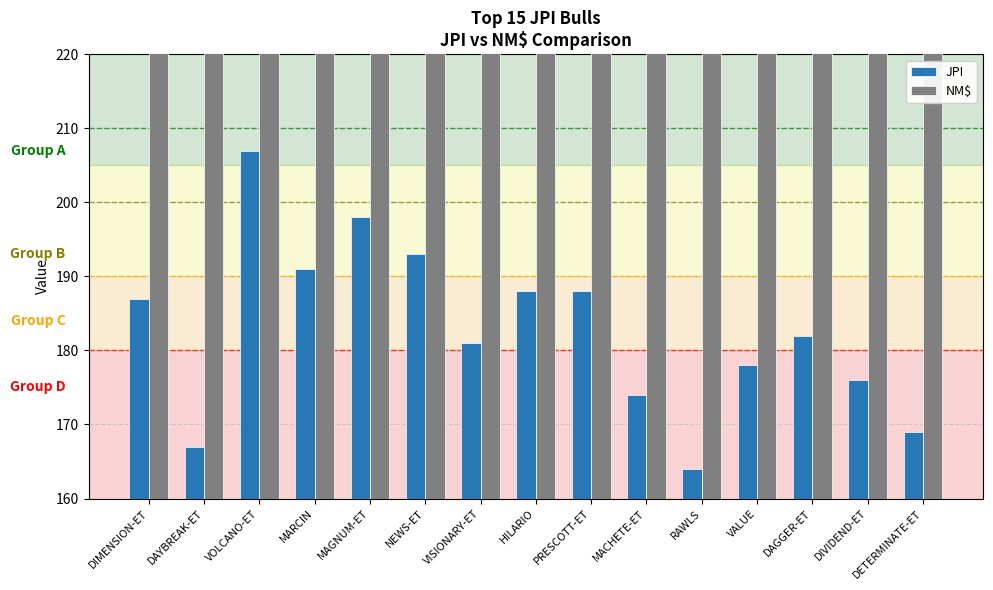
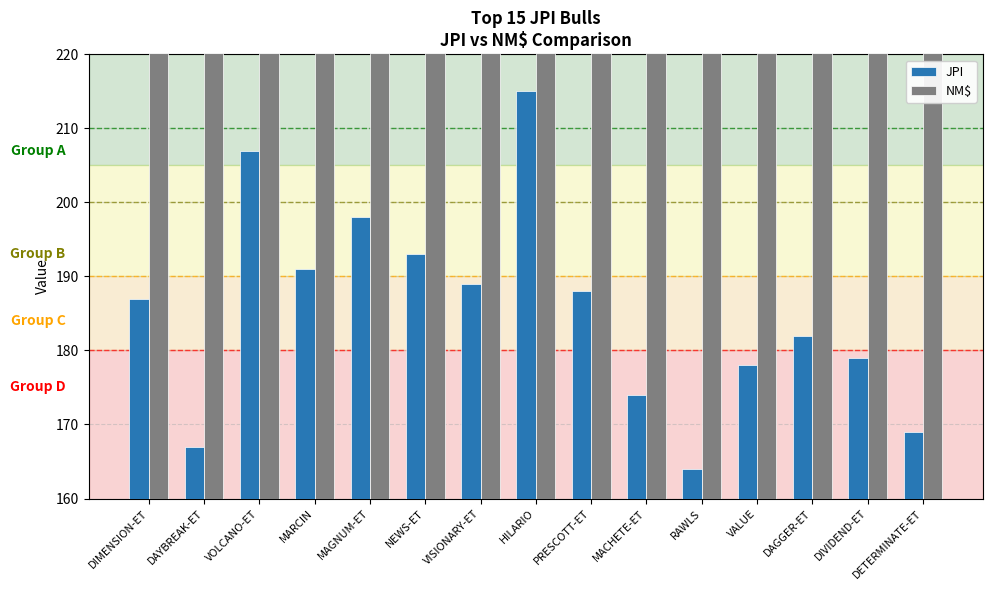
  {
    "JPI": {
      "DIMENSION-ET": 187,
      "DAYBREAK-ET": 167,
      "VOLCANO-ET": 207,
      "MARCIN": 191,
      "MAGNUM-ET": 198,
      "NEWS-ET": 193,
-     "VISIONARY-ET": 181,
-     "HILARIO": 188,
+     "VISIONARY-ET": 189,
+     "HILARIO": 215,
      "PRESCOTT-ET": 188,
      "MACHETE-ET": 174,
      "RAWLS": 164,
      "VALUE": 178,
      "DAGGER-ET": 182,
-     "DIVIDEND-ET": 176,
+     "DIVIDEND-ET": 179,
      "DETERMINATE-ET": 169
    }
  }
